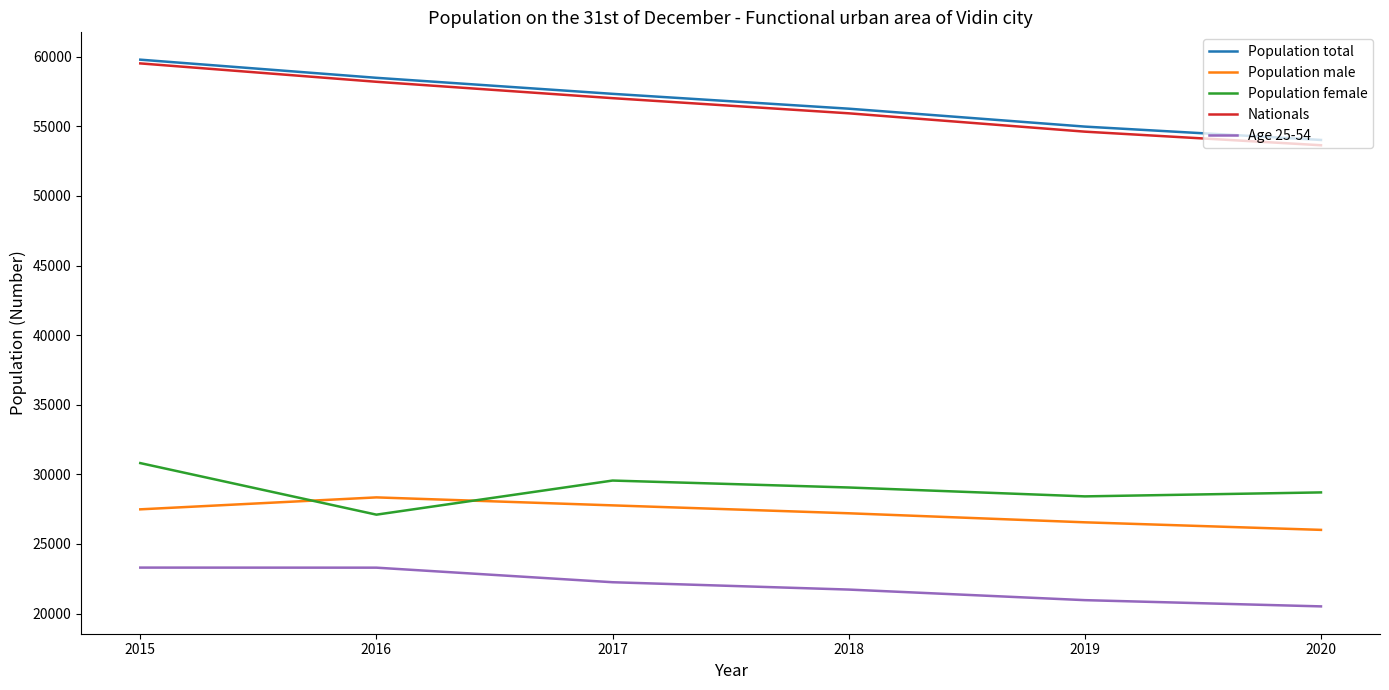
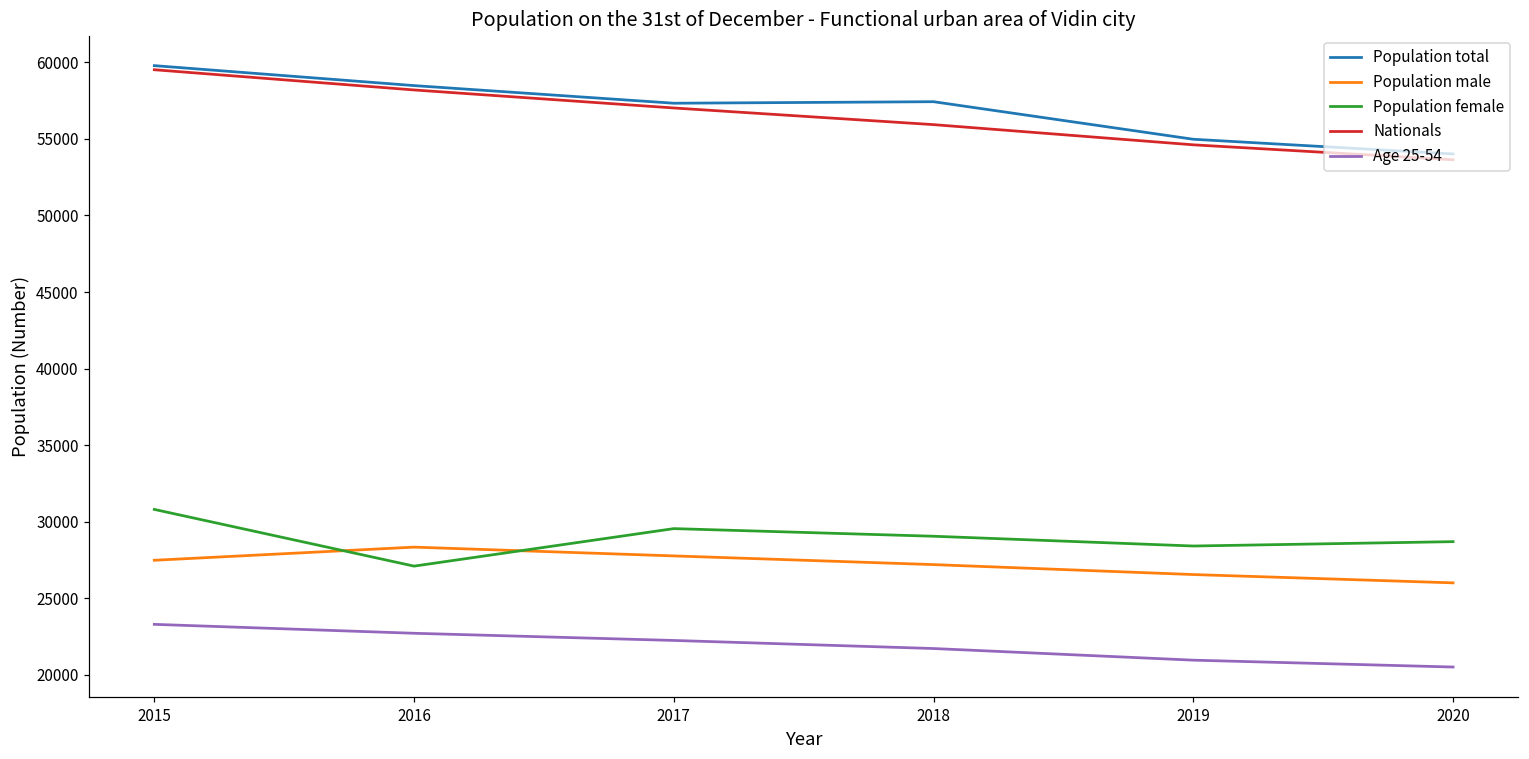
  {
    "Population total": {
      "2015": 59800,
      "2016": 58500,
      "2017": 57300,
-     "2018": 56300,
+     "2018": 57400,
      "2019": 55000
    },
    "Population male": {
      "2015": 27500,
      "2016": 28300,
      "2017": 27800,
      "2018": 27200,
      "2019": 26600,
      "2020": 26000
    },
    "Population female": {
      "2015": 30800,
      "2016": 27100,
      "2017": 29600,
      "2018": 29100,
      "2019": 28400,
      "2020": 28700
    },
    "Nationals": {
      "2015": 59500,
      "2016": 58200,
      "2017": 57000,
      "2018": 55900,
      "2019": 54600
    },
    "Age 25-54": {
      "2015": 23300,
-     "2016": 23300,
+     "2016": 22700,
      "2017": 22300,
      "2018": 21700,
      "2019": 21000,
      "2020": 20500
    }
  }
